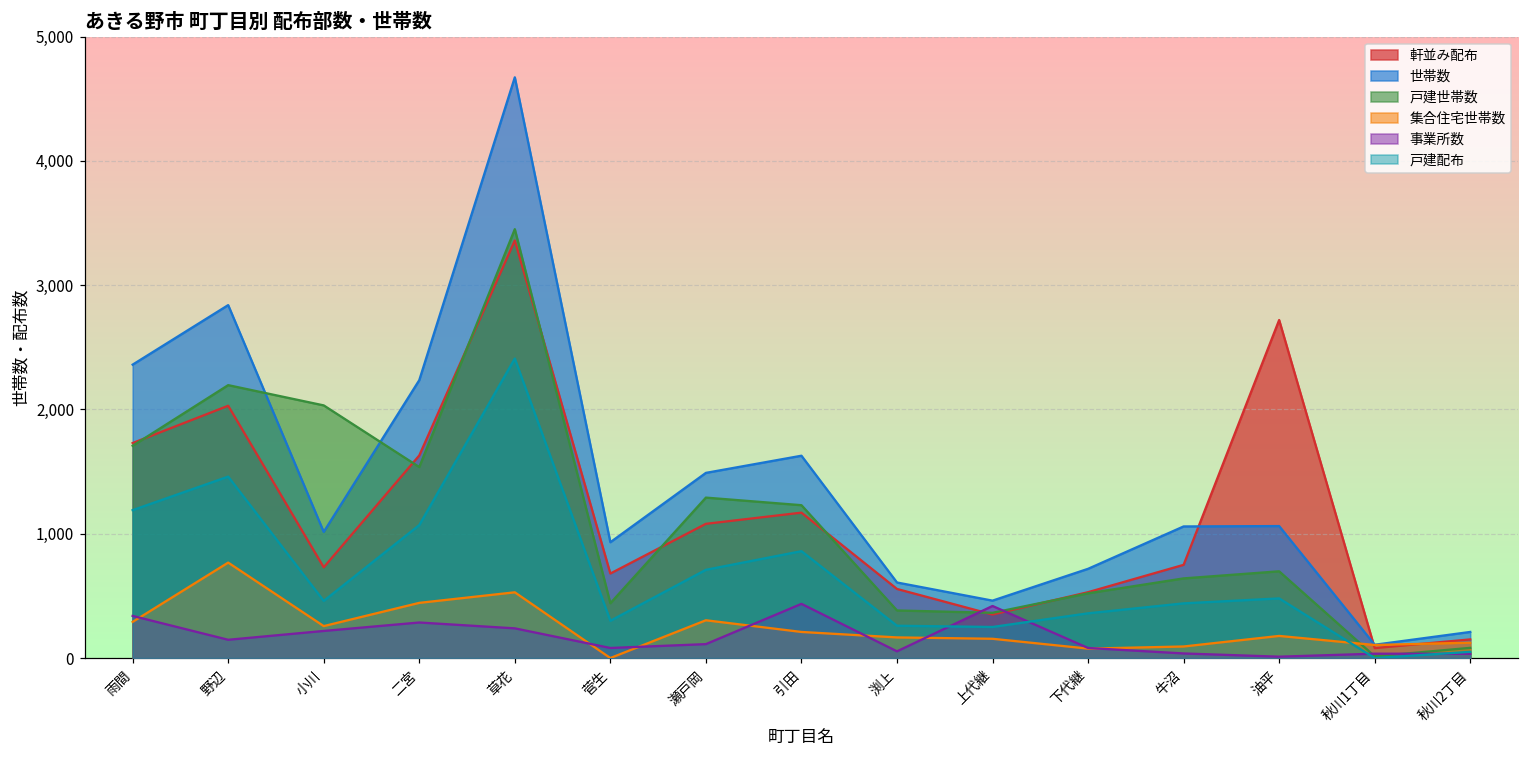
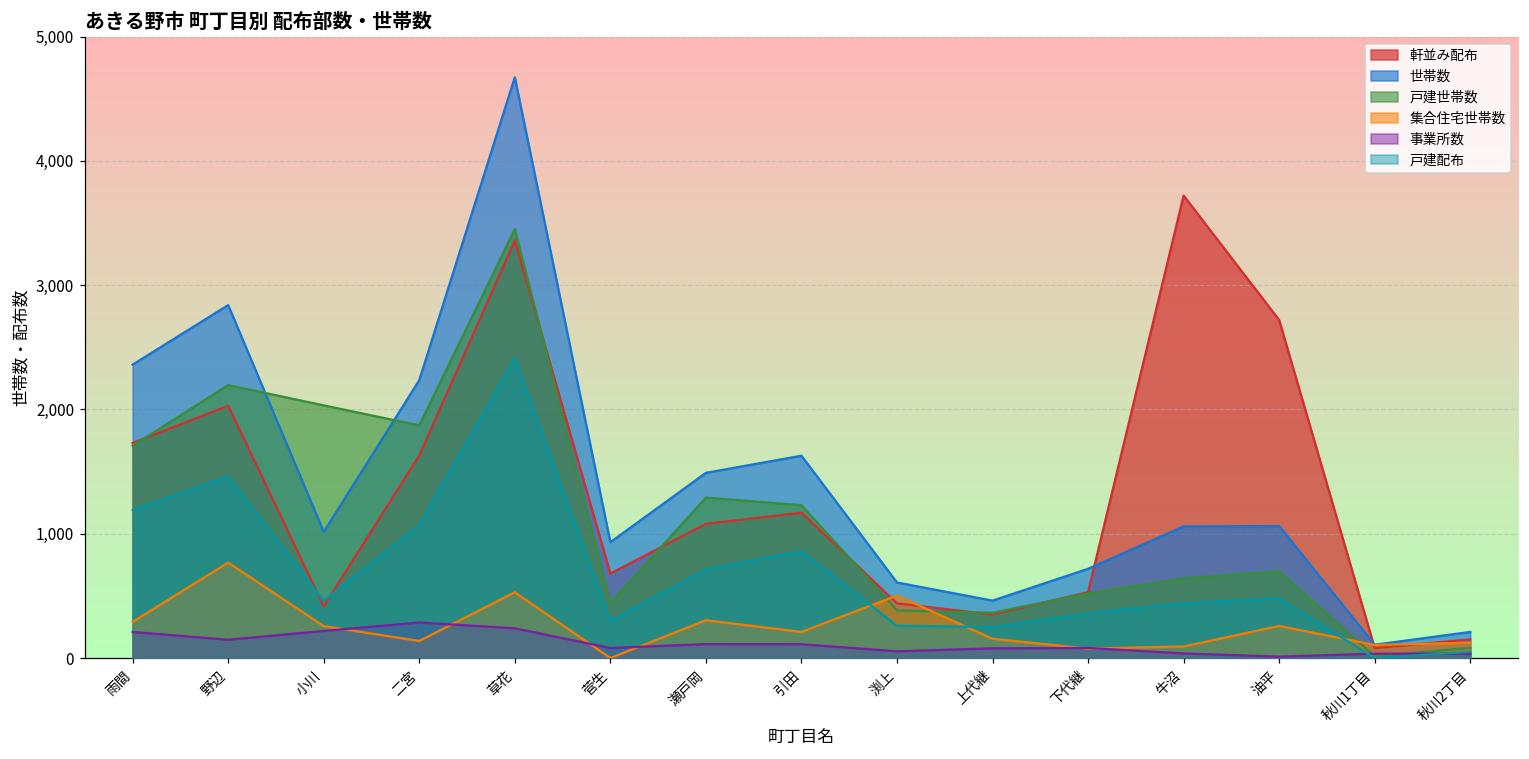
  {
    "軒並み配布": {
      "野辺": "2,030",
-     "小川": "730",
+     "小川": "420",
      "二宮": "1,630",
      "草花": "3,360",
      "菅生": "680",
      "瀬戸岡": "1,080",
      "引田": "1,170",
-     "渕上": "560",
-     "牛沼": "750",
+     "渕上": "440",
+     "牛沼": "3,720",
      "油平": "2,720",
      "秋川1丁目": "80",
      "秋川2丁目": "150"
    },
    "戸建世帯数": {
      "野辺": "2,200",
      "小川": "2,030",
-     "二宮": "1,540",
+     "二宮": "1,870",
      "草花": "3,450",
      "菅生": "440",
      "瀬戸岡": "1,290",
      "引田": "1,230",
      "渕上": "380",
      "牛沼": "640",
      "油平": "700",
      "秋川2丁目": "80"
    },
    "集合住宅世帯数": {
      "雨間": "290",
      "野辺": "770",
      "小川": "260",
-     "二宮": "440",
+     "二宮": "140",
      "草花": "530",
      "菅生": "0",
      "瀬戸岡": "300",
      "引田": "210",
-     "渕上": "170",
+     "渕上": "500",
      "上代継": "160",
      "牛沼": "90",
-     "油平": "180",
+     "油平": "260",
      "秋川2丁目": "120"
    },
    "事業所数": {
-     "雨間": "340",
+     "雨間": "210",
      "野辺": "150",
      "小川": "220",
      "二宮": "290",
      "草花": "240",
      "菅生": "80",
      "瀬戸岡": "110",
-     "引田": "440",
+     "引田": "110",
      "渕上": "50",
-     "上代継": "420",
+     "上代継": "80",
      "牛沼": "40",
      "油平": "10"
    }
  }
